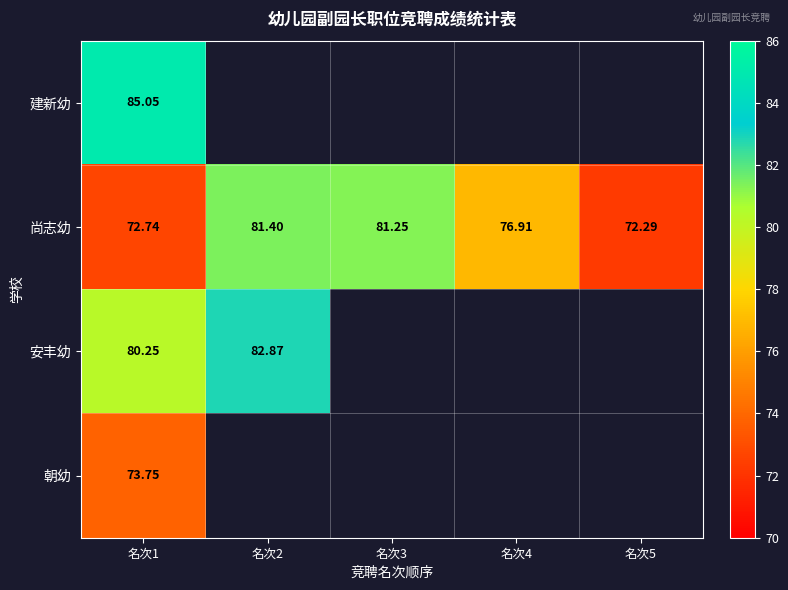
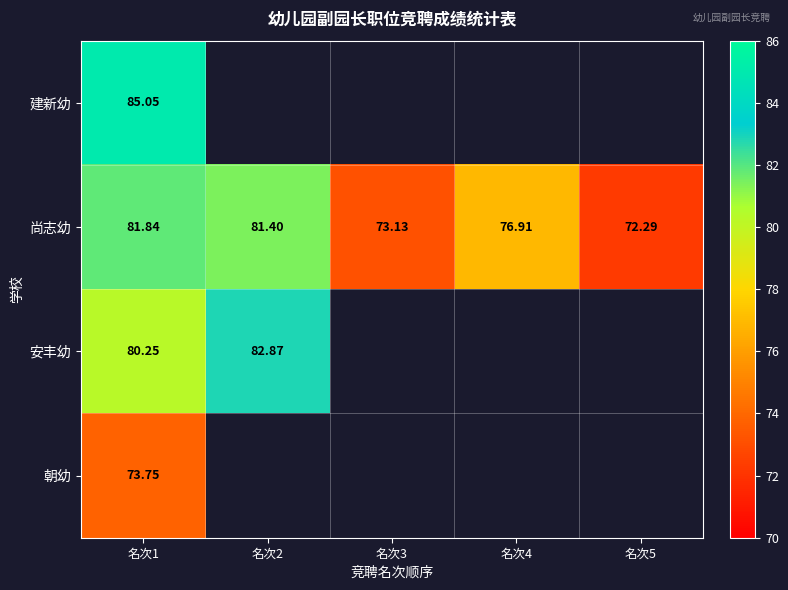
  {
    "建新幼": {
      "名次1": 85.05
    },
    "尚志幼": {
-     "名次1": 72.74,
+     "名次1": 81.84,
      "名次2": 81.40,
-     "名次3": 81.25,
+     "名次3": 73.13,
      "名次4": 76.91,
      "名次5": 72.29
    },
    "安丰幼": {
      "名次1": 80.25,
      "名次2": 82.87
    },
    "朝幼": {
      "名次1": 73.75
    }
  }
